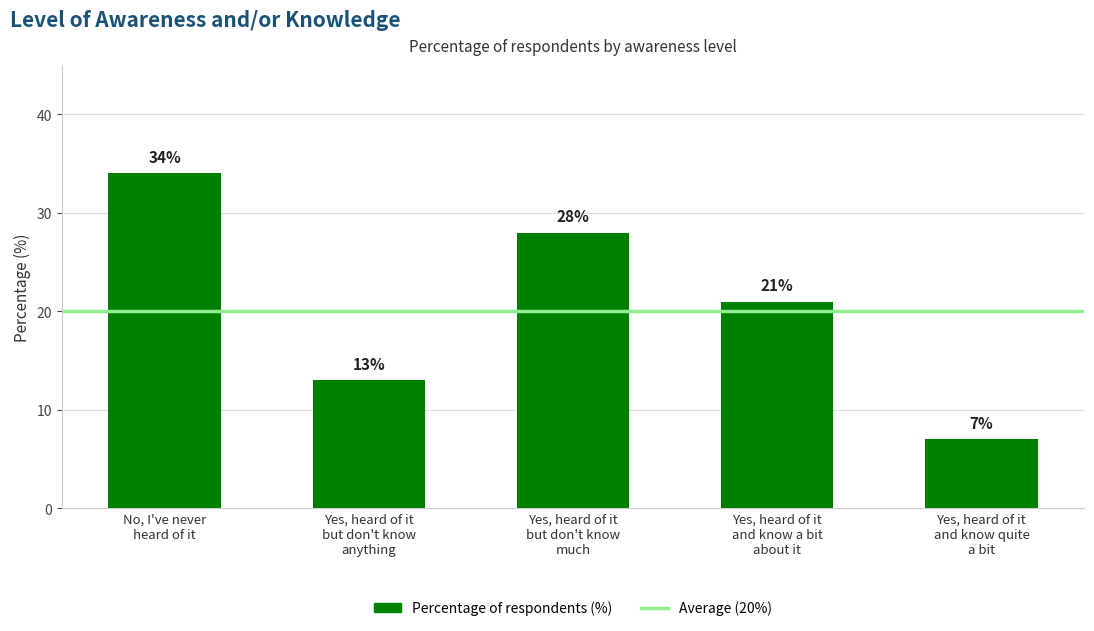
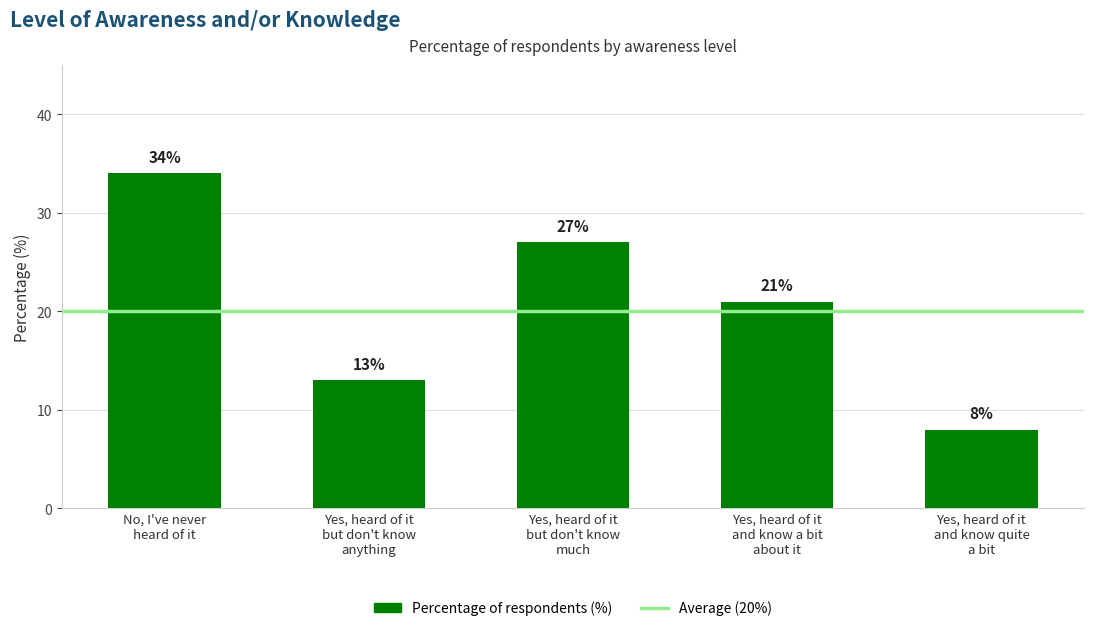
  {
    "No, I've never heard of it": "34%",
    "Yes, heard of it but don't know anything": "13%",
-   "Yes, heard of it but don't know much": "28%",
+   "Yes, heard of it but don't know much": "27%",
    "Yes, heard of it and know a bit about it": "21%",
-   "Yes, heard of it and know quite a bit": "7%"
+   "Yes, heard of it and know quite a bit": "8%"
  }
